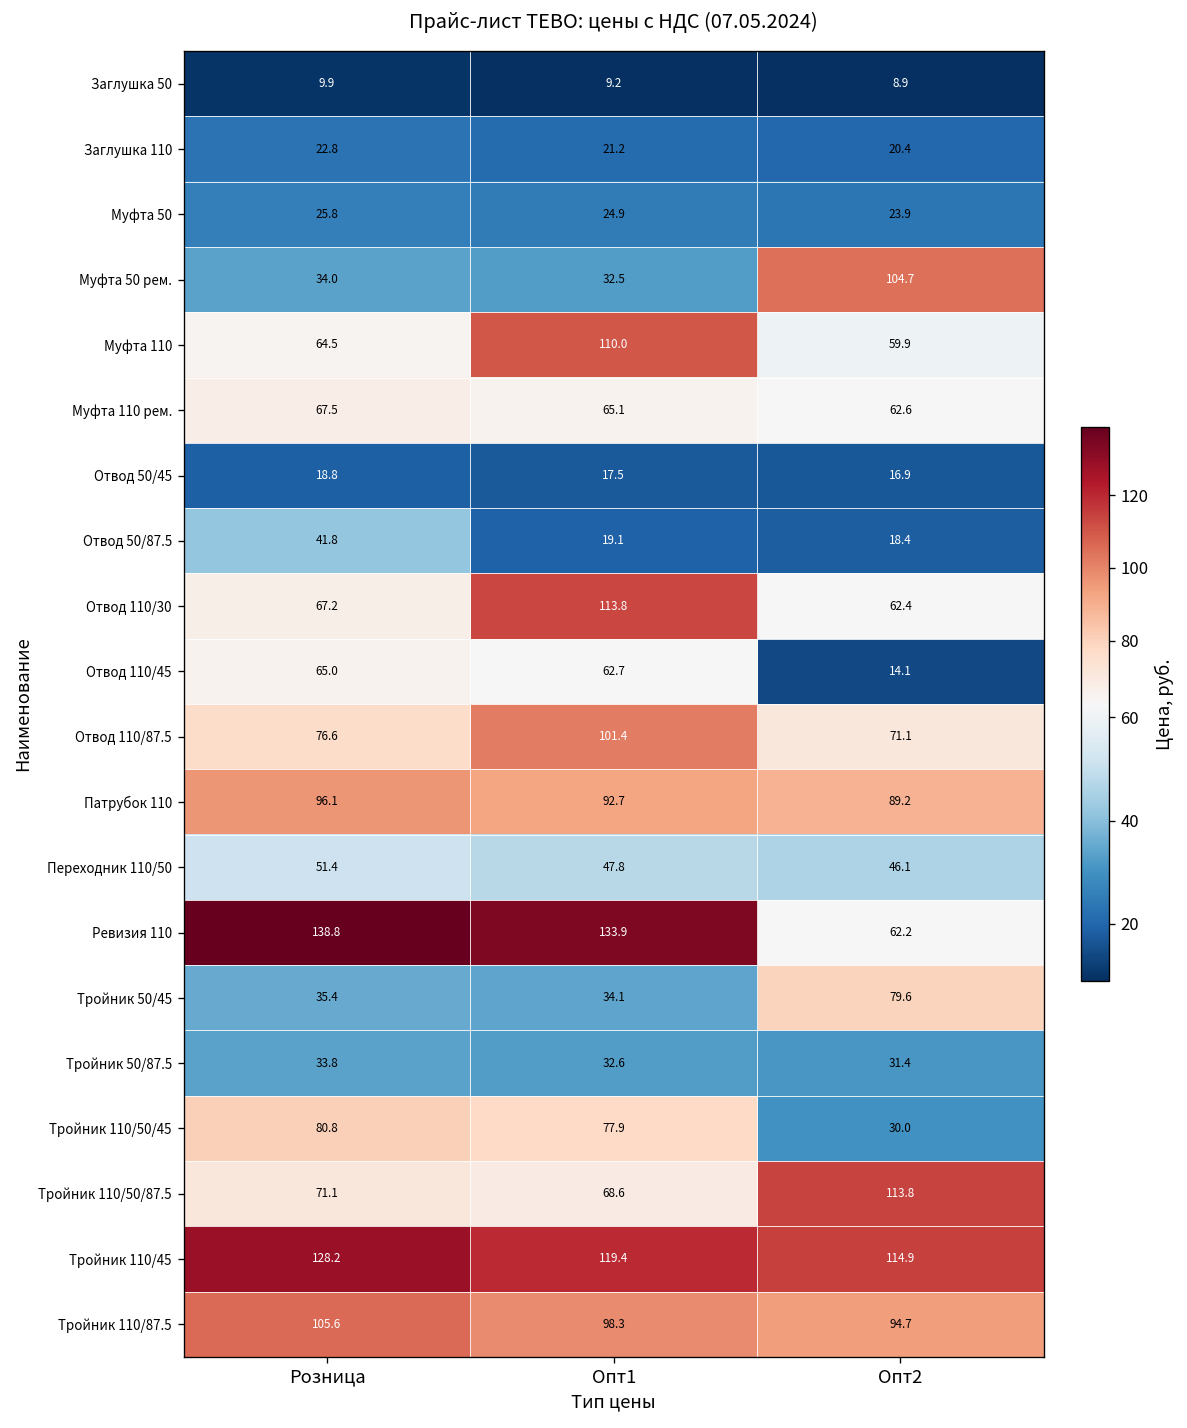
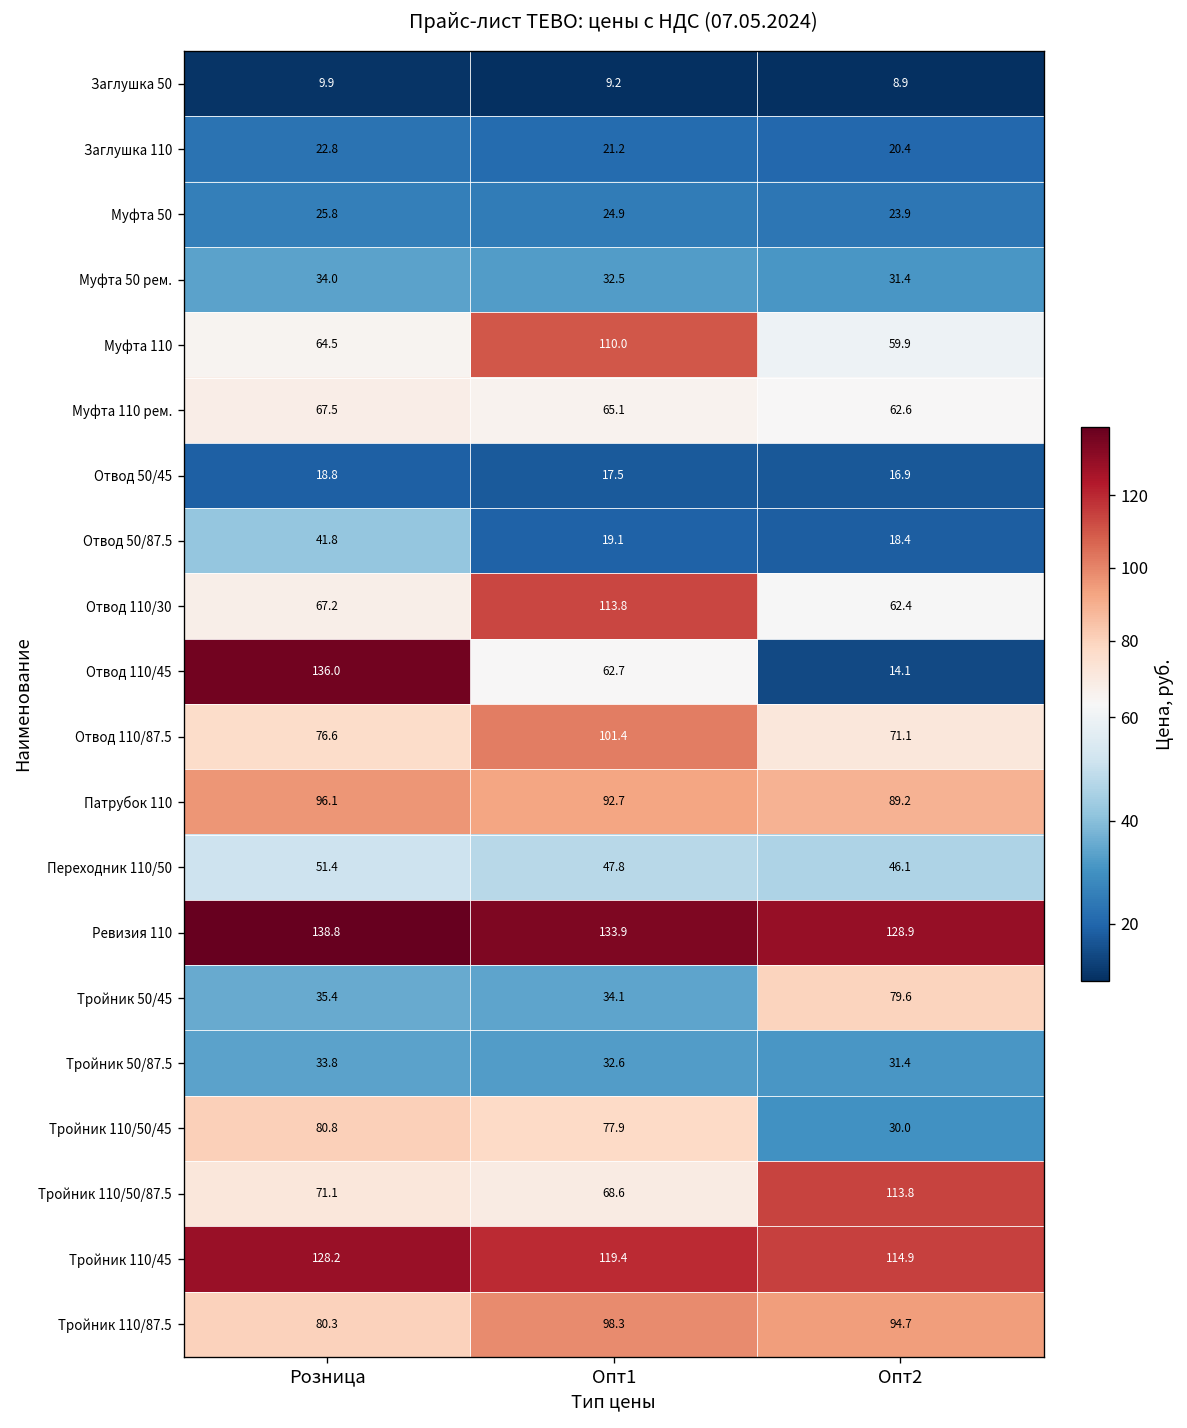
  {
    "Заглушка 50": {
      "Розница": 9.9,
      "Опт1": 9.2,
      "Опт2": 8.9
    },
    "Заглушка 110": {
      "Розница": 22.8,
      "Опт1": 21.2,
      "Опт2": 20.4
    },
    "Муфта 50": {
      "Розница": 25.8,
      "Опт1": 24.9,
      "Опт2": 23.9
    },
    "Муфта 50 рем.": {
      "Розница": 34.0,
      "Опт1": 32.5,
-     "Опт2": 104.7
+     "Опт2": 31.4
    },
    "Муфта 110": {
      "Розница": 64.5,
      "Опт1": 110.0,
      "Опт2": 59.9
    },
    "Муфта 110 рем.": {
      "Розница": 67.5,
      "Опт1": 65.1,
      "Опт2": 62.6
    },
    "Отвод 50/45": {
      "Розница": 18.8,
      "Опт1": 17.5,
      "Опт2": 16.9
    },
    "Отвод 50/87.5": {
      "Розница": 41.8,
      "Опт1": 19.1,
      "Опт2": 18.4
    },
    "Отвод 110/30": {
      "Розница": 67.2,
      "Опт1": 113.8,
      "Опт2": 62.4
    },
    "Отвод 110/45": {
-     "Розница": 65.0,
+     "Розница": 136.0,
      "Опт1": 62.7,
      "Опт2": 14.1
    },
    "Отвод 110/87.5": {
      "Розница": 76.6,
      "Опт1": 101.4,
      "Опт2": 71.1
    },
    "Патрубок 110": {
      "Розница": 96.1,
      "Опт1": 92.7,
      "Опт2": 89.2
    },
    "Переходник 110/50": {
      "Розница": 51.4,
      "Опт1": 47.8,
      "Опт2": 46.1
    },
    "Ревизия 110": {
      "Розница": 138.8,
      "Опт1": 133.9,
-     "Опт2": 62.2
+     "Опт2": 128.9
    },
    "Тройник 50/45": {
      "Розница": 35.4,
      "Опт1": 34.1,
      "Опт2": 79.6
    },
    "Тройник 50/87.5": {
      "Розница": 33.8,
      "Опт1": 32.6,
      "Опт2": 31.4
    },
    "Тройник 110/50/45": {
      "Розница": 80.8,
      "Опт1": 77.9,
      "Опт2": 30.0
    },
    "Тройник 110/50/87.5": {
      "Розница": 71.1,
      "Опт1": 68.6,
      "Опт2": 113.8
    },
    "Тройник 110/45": {
      "Розница": 128.2,
      "Опт1": 119.4,
      "Опт2": 114.9
    },
    "Тройник 110/87.5": {
-     "Розница": 105.6,
+     "Розница": 80.3,
      "Опт1": 98.3,
      "Опт2": 94.7
    }
  }
